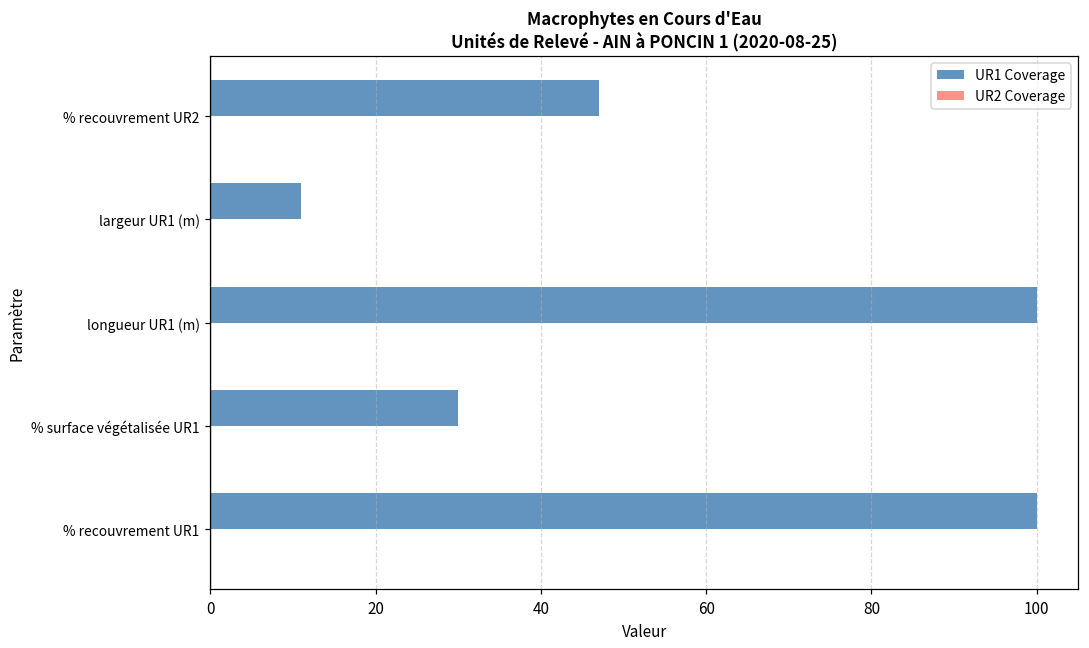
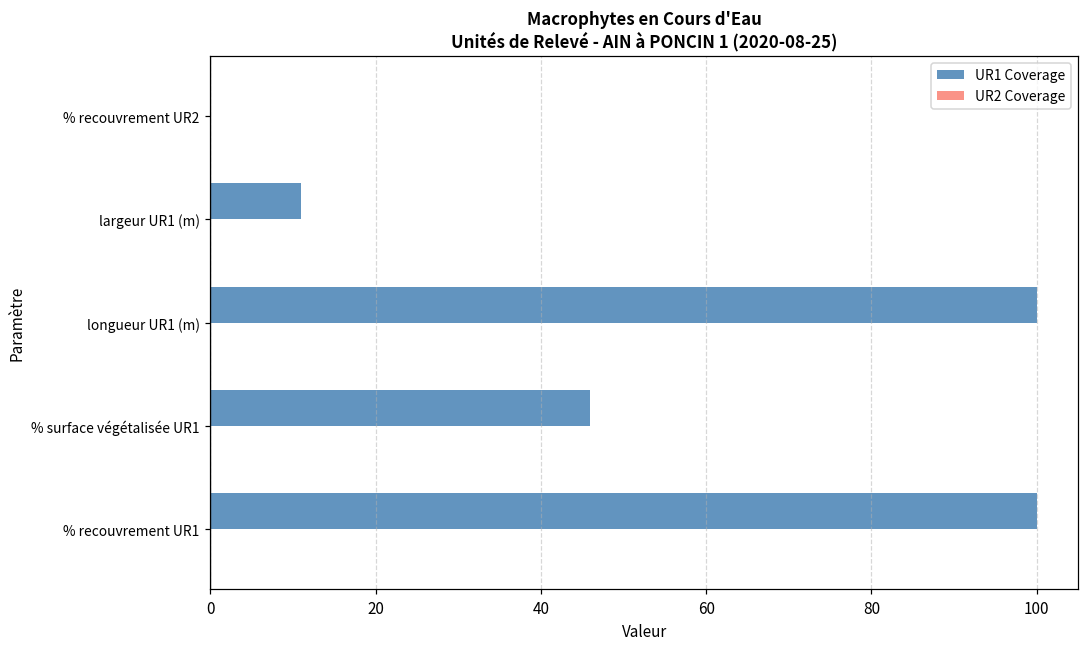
  {
    "UR1 Coverage": {
-     "% recouvrement UR2": 47,
+     "% recouvrement UR2": 0,
      "largeur UR1 (m)": 11,
      "longueur UR1 (m)": 100,
-     "% surface végétalisée UR1": 30,
+     "% surface végétalisée UR1": 46,
      "% recouvrement UR1": 100
    },
    "UR2 Coverage": {
      "% recouvrement UR2": 0,
      "largeur UR1 (m)": 0,
      "longueur UR1 (m)": 0,
      "% surface végétalisée UR1": 0,
      "% recouvrement UR1": 0
    }
  }
